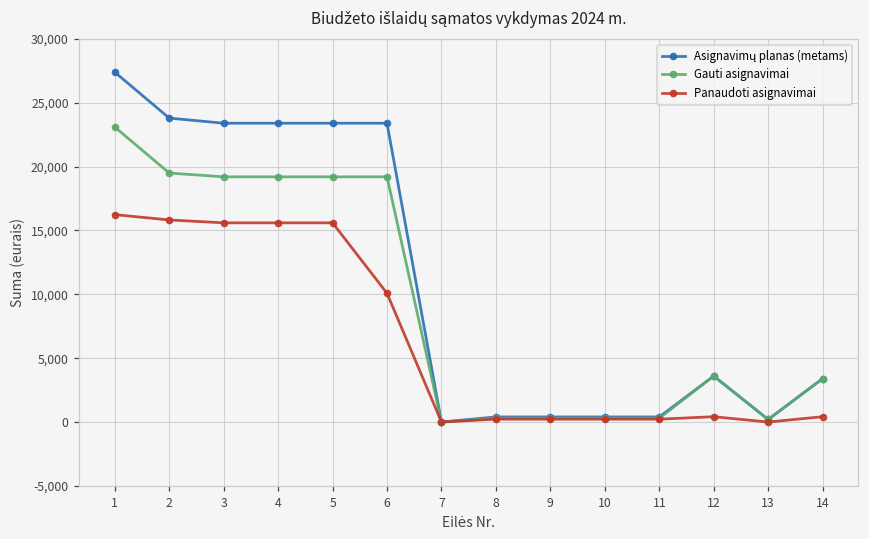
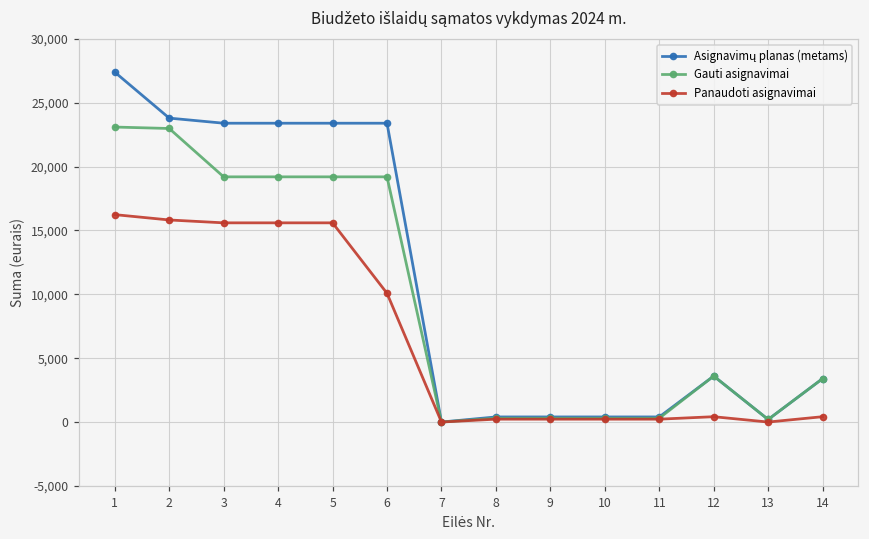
  {
    "Asignavimų planas (metams)": {
      "1": "27,400",
      "2": "23,800",
      "3": "23,400",
      "4": "23,400",
      "5": "23,400",
      "6": "23,400"
    },
    "Gauti asignavimai": {
      "1": "23,100",
-     "2": "19,500",
+     "2": "23,000",
      "3": "19,200",
      "4": "19,200",
      "5": "19,200",
      "6": "19,200"
    },
    "Panaudoti asignavimai": {
      "1": "16,200",
      "2": "15,800",
      "3": "15,600",
      "4": "15,600",
      "5": "15,600",
      "6": "10,100",
      "12": "400",
      "14": "400"
    }
  }
